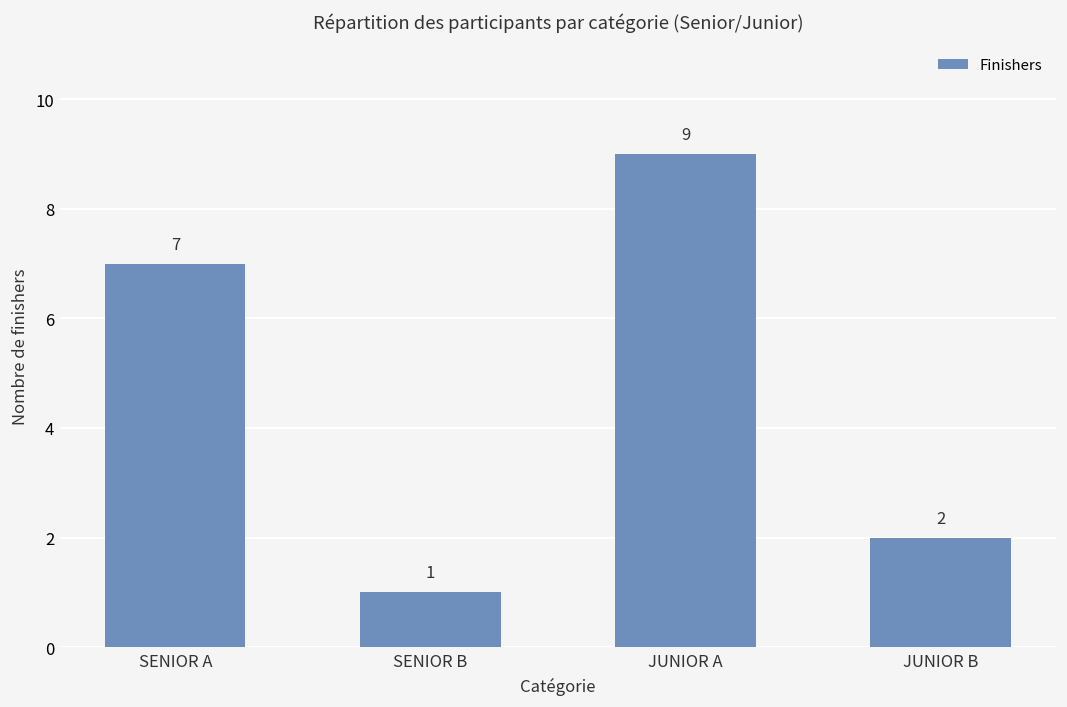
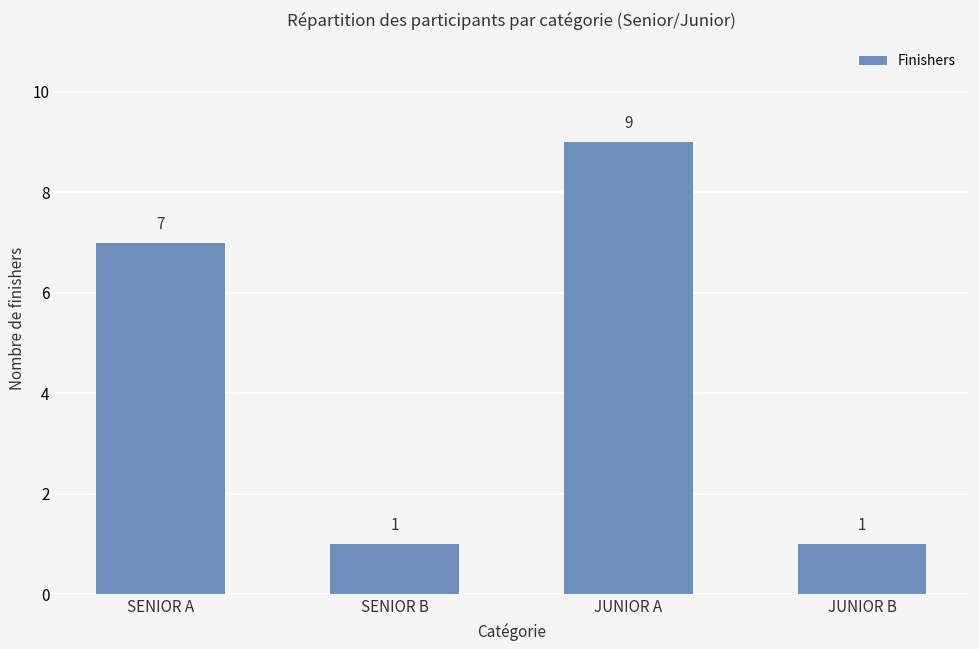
  {
    "SENIOR A": 7,
    "SENIOR B": 1,
    "JUNIOR A": 9,
-   "JUNIOR B": 2
+   "JUNIOR B": 1
  }
